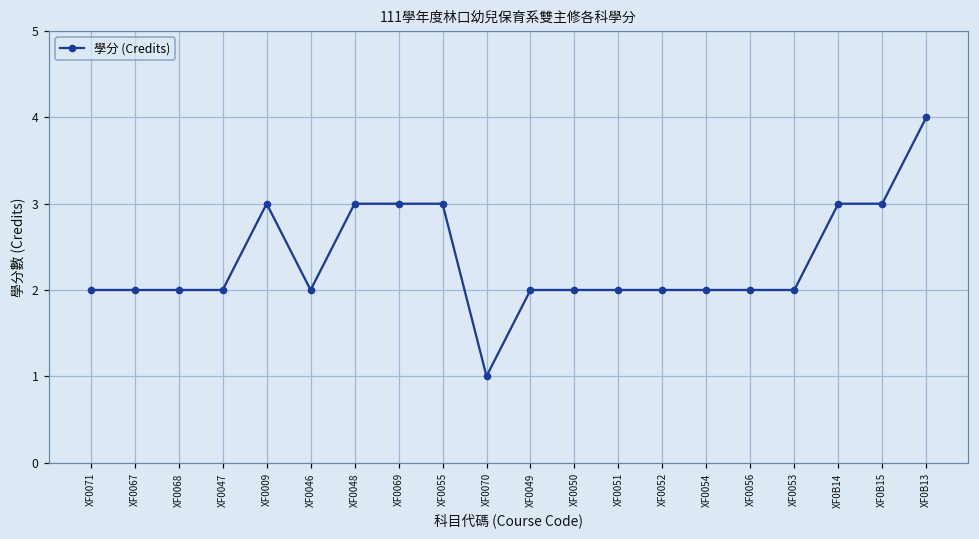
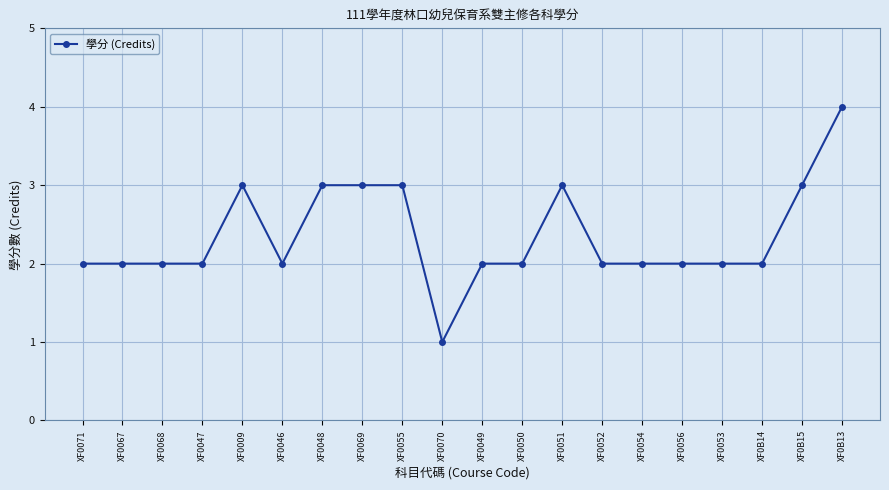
  {
    "XF0071": 2,
    "XF0067": 2,
    "XF0068": 2,
    "XF0047": 2,
    "XF0009": 3,
    "XF0046": 2,
    "XF0048": 3,
    "XF0069": 3,
    "XF0055": 3,
    "XF0070": 1,
    "XF0049": 2,
    "XF0050": 2,
-   "XF0051": 2,
+   "XF0051": 3,
    "XF0052": 2,
    "XF0054": 2,
    "XF0056": 2,
    "XF0053": 2,
-   "XF0B14": 3,
+   "XF0B14": 2,
    "XF0B15": 3,
    "XF0B13": 4
  }
